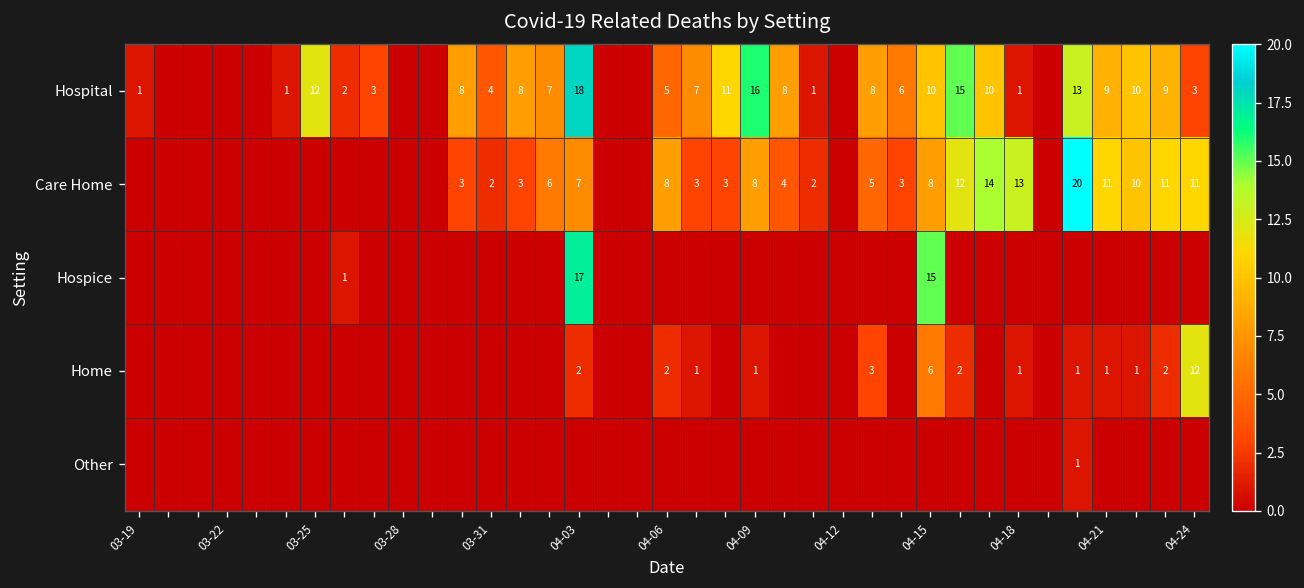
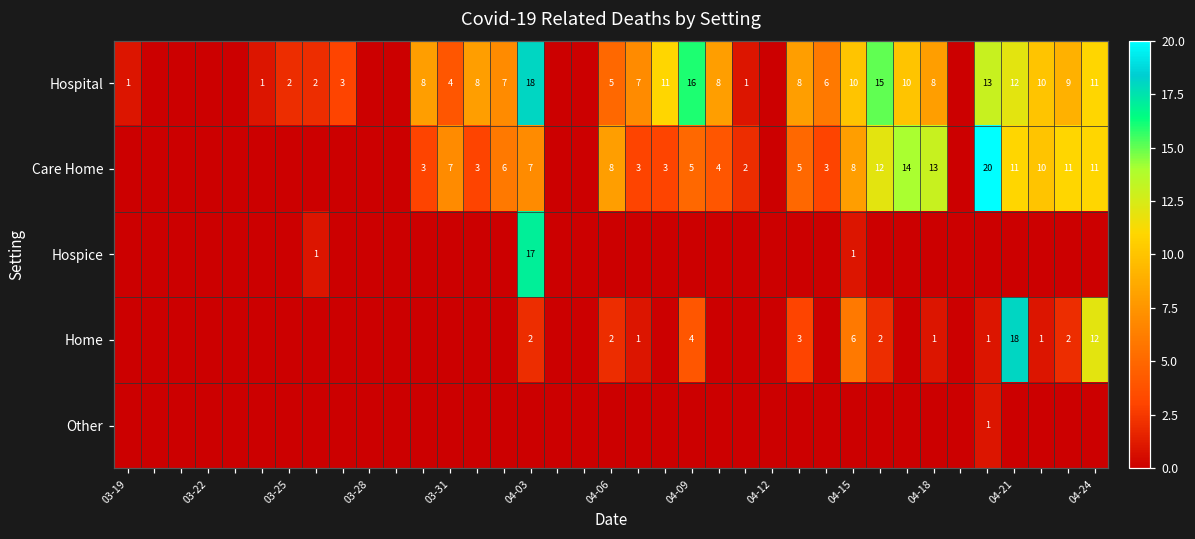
  {
    "Hospital": {
      "03-19": 1,
-     "03-25": 12,
+     "03-25": 2,
      "03-31": 4,
      "04-03": 18,
      "04-06": 5,
      "04-09": 16,
      "04-15": 10,
-     "04-18": 1,
-     "04-21": 9,
-     "04-24": 3
+     "04-18": 8,
+     "04-21": 12,
+     "04-24": 11
    },
    "Care Home": {
-     "03-31": 2,
+     "03-31": 7,
      "04-03": 7,
      "04-06": 8,
-     "04-09": 8,
+     "04-09": 5,
      "04-15": 8,
      "04-18": 13,
      "04-21": 11,
      "04-24": 11
    },
    "Hospice": {
      "04-03": 17,
-     "04-15": 15
+     "04-15": 1
    },
    "Home": {
      "04-03": 2,
      "04-06": 2,
-     "04-09": 1,
+     "04-09": 4,
      "04-15": 6,
      "04-18": 1,
-     "04-21": 1,
+     "04-21": 18,
      "04-24": 12
    }
  }
